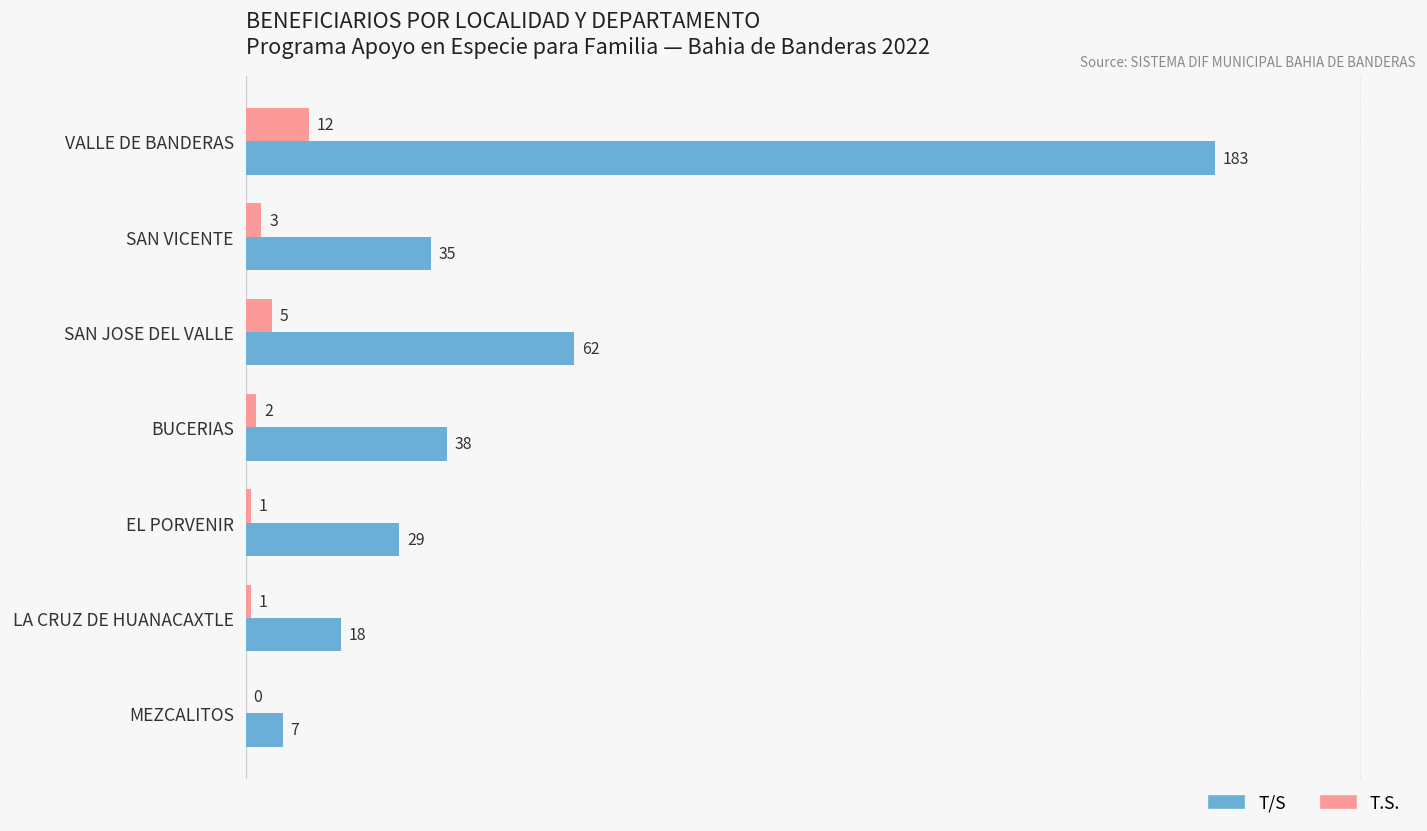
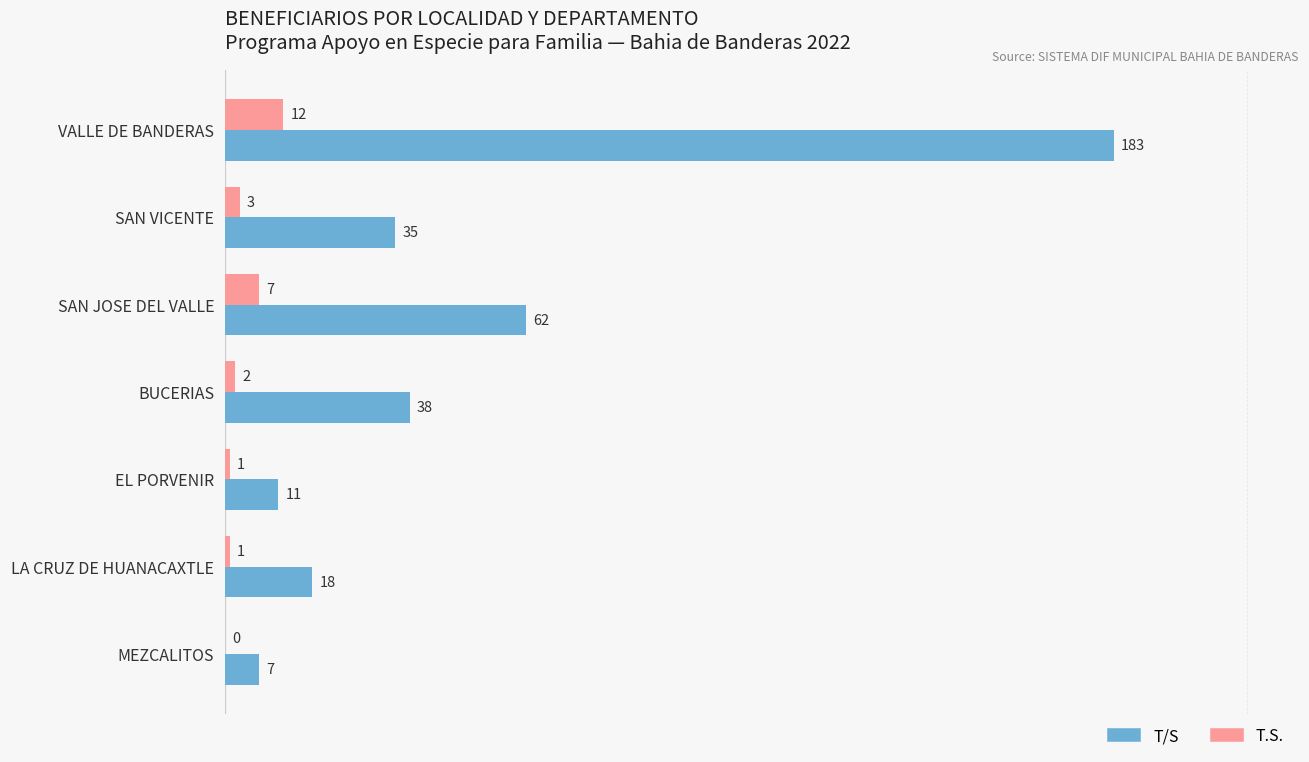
  {
    "T/S": {
      "VALLE DE BANDERAS": 183,
      "SAN VICENTE": 35,
      "SAN JOSE DEL VALLE": 62,
      "BUCERIAS": 38,
-     "EL PORVENIR": 29,
+     "EL PORVENIR": 11,
      "LA CRUZ DE HUANACAXTLE": 18,
      "MEZCALITOS": 7
    },
    "T.S.": {
      "VALLE DE BANDERAS": 12,
      "SAN VICENTE": 3,
-     "SAN JOSE DEL VALLE": 5,
+     "SAN JOSE DEL VALLE": 7,
      "BUCERIAS": 2,
      "EL PORVENIR": 1,
      "LA CRUZ DE HUANACAXTLE": 1,
      "MEZCALITOS": 0
    }
  }
